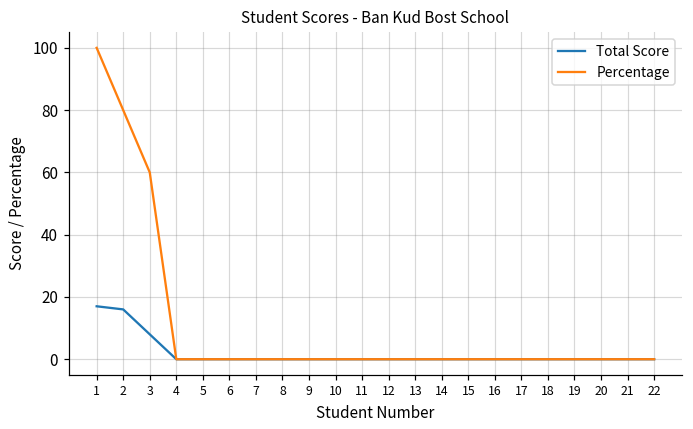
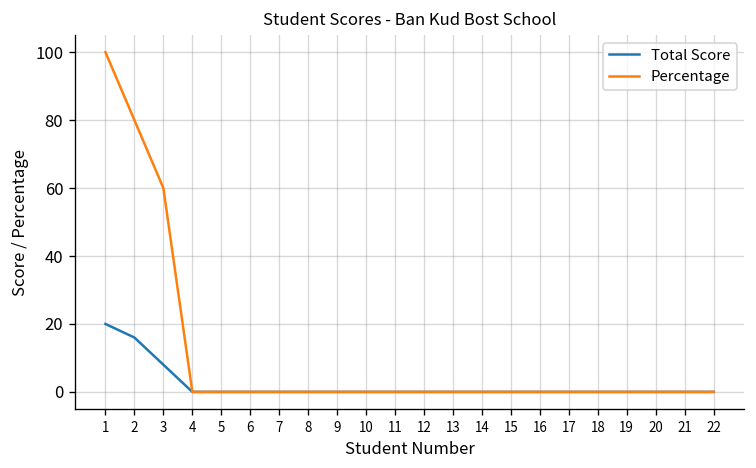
  {
    "Total Score": {
-     "1": 17,
+     "1": 20,
      "2": 16,
      "3": 8
    },
    "Percentage": {
      "1": 100,
      "2": 80,
      "3": 60
    }
  }
